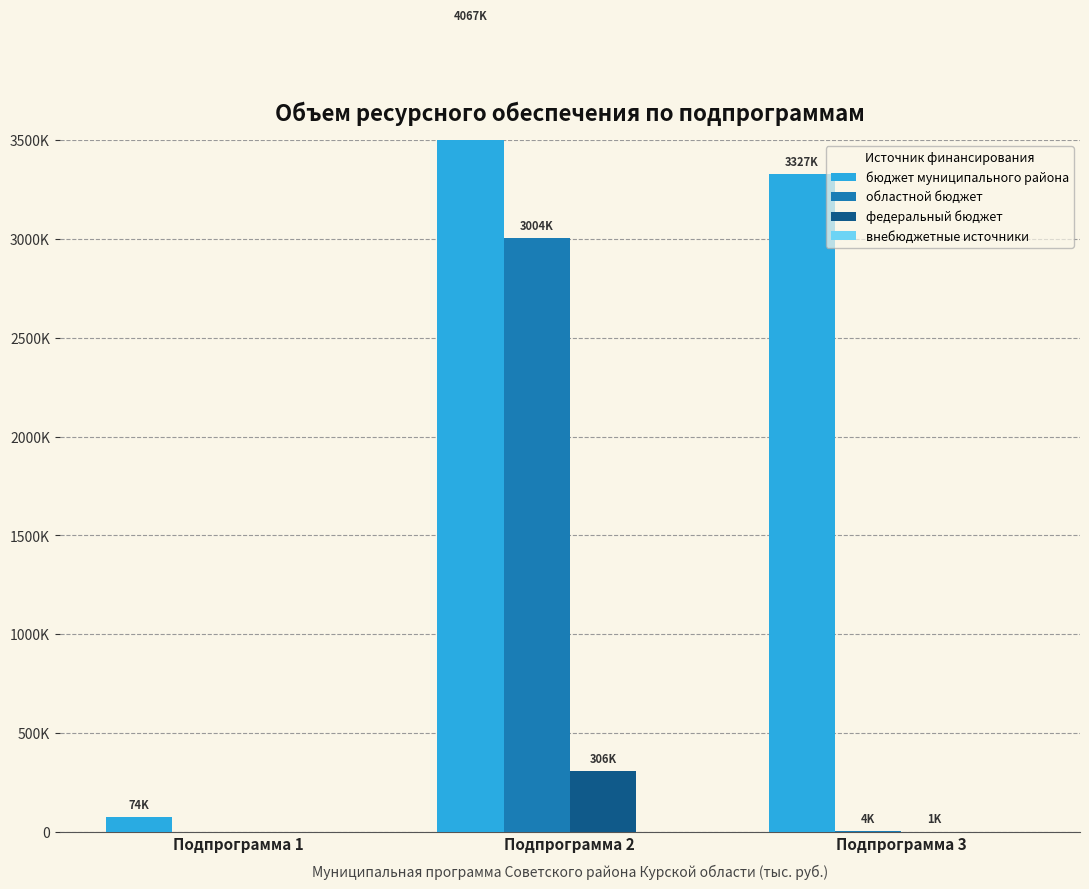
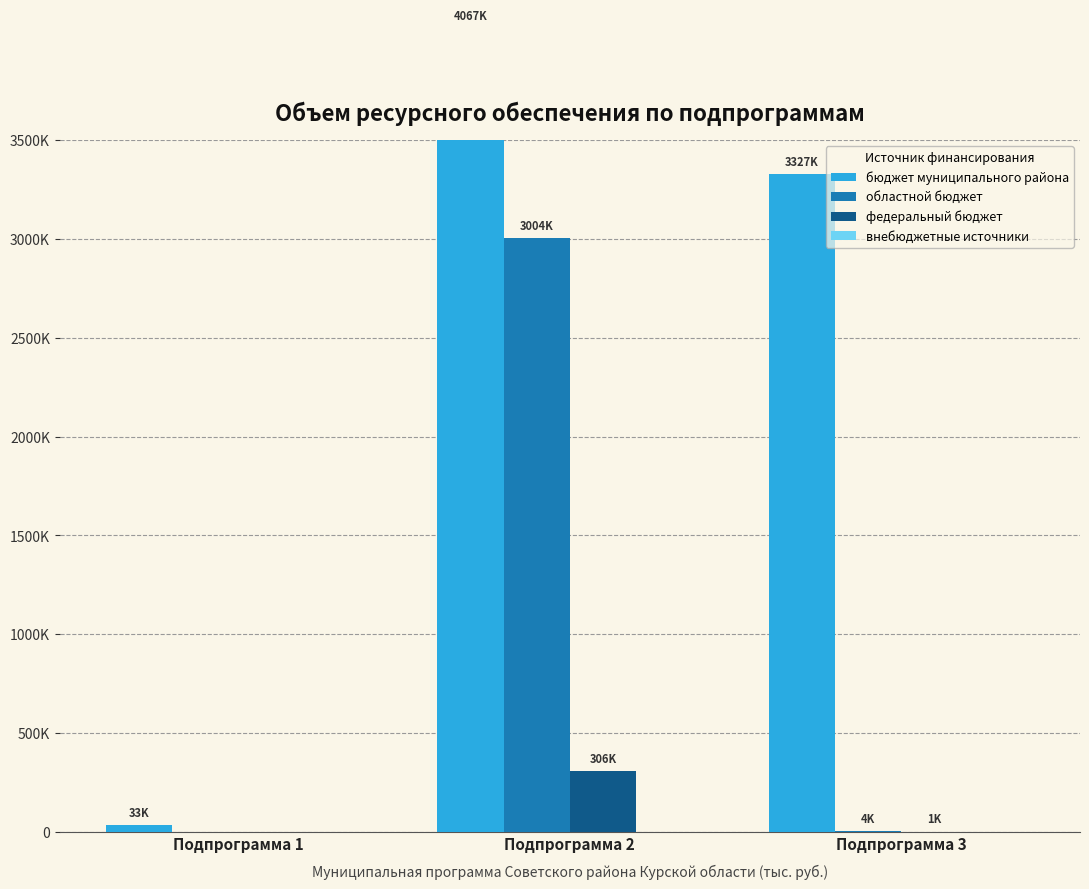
  {
    "бюджет муниципального района": {
-     "Подпрограмма 1": "74K",
+     "Подпрограмма 1": "33K",
      "Подпрограмма 3": "3327K"
    },
    "внебюджетные источники": {
      "Подпрограмма 1": "0",
      "Подпрограмма 2": "0",
      "Подпрограмма 3": "0"
    }
  }
